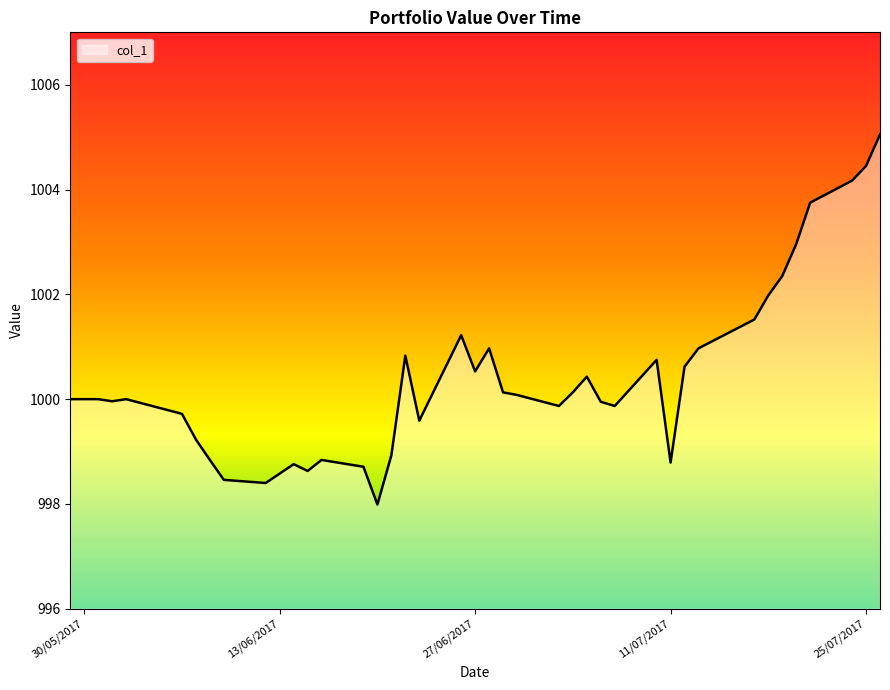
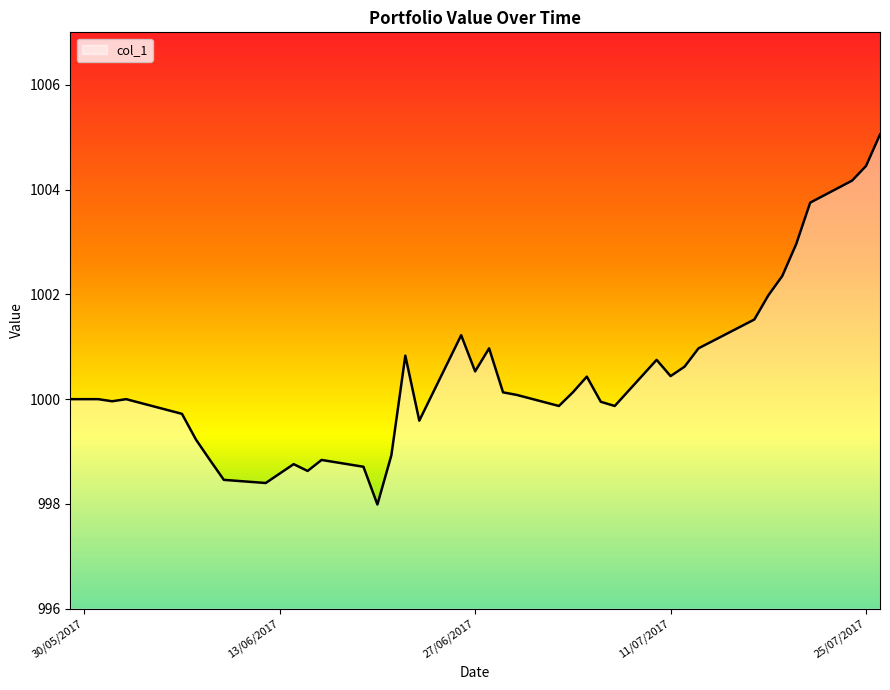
  {
    "13/06/2017": 998.6,
    "27/06/2017": 1000.5,
-   "11/07/2017": 998.8,
+   "11/07/2017": 1000.4,
    "25/07/2017": 1004.5
  }
